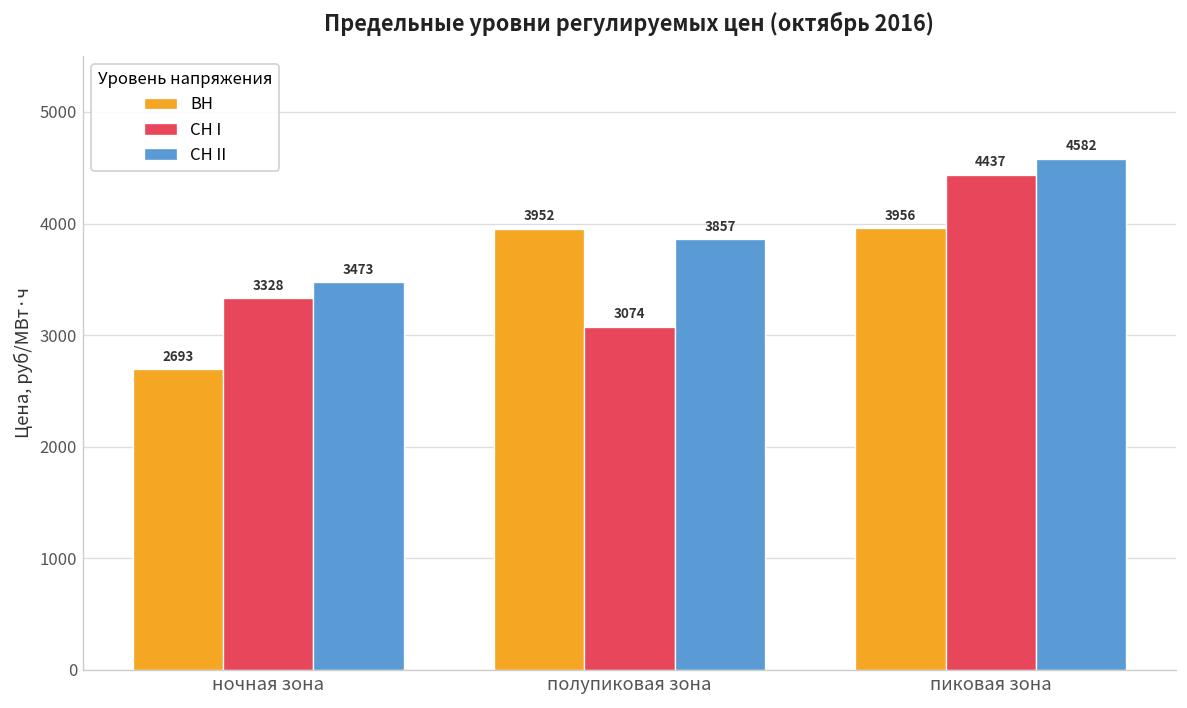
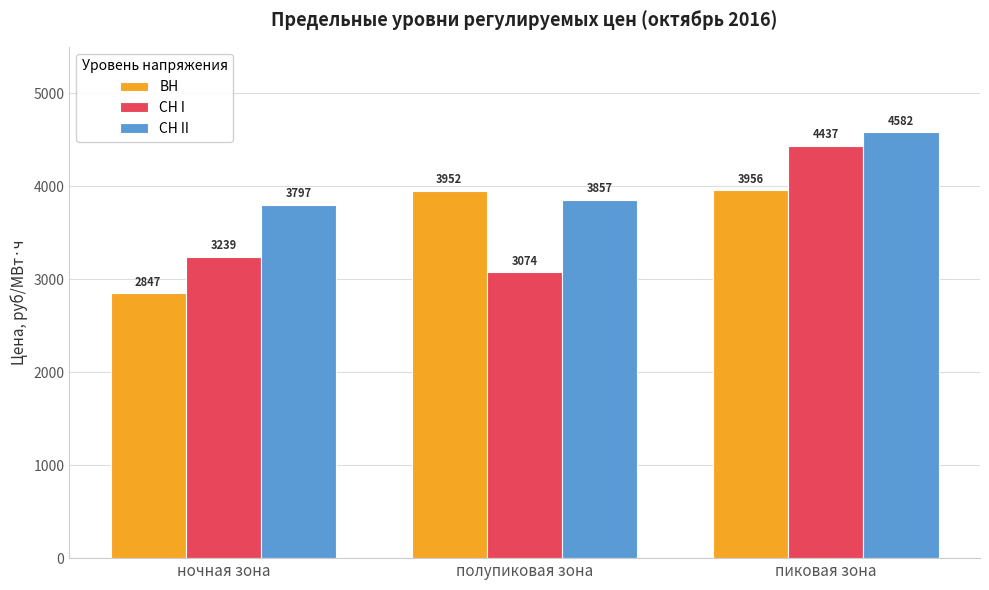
  {
    "ВН": {
-     "ночная зона": 2693,
+     "ночная зона": 2847,
      "полупиковая зона": 3952,
      "пиковая зона": 3956
    },
    "СН I": {
-     "ночная зона": 3328,
+     "ночная зона": 3239,
      "полупиковая зона": 3074,
      "пиковая зона": 4437
    },
    "СН II": {
-     "ночная зона": 3473,
+     "ночная зона": 3797,
      "полупиковая зона": 3857,
      "пиковая зона": 4582
    }
  }
